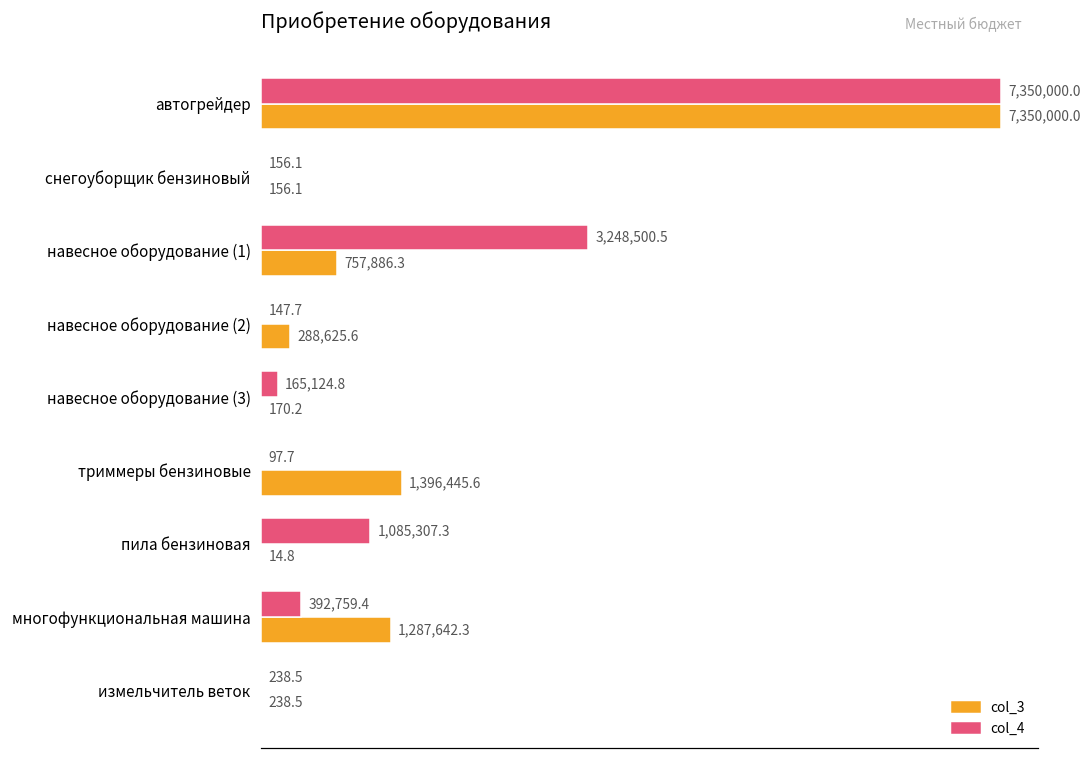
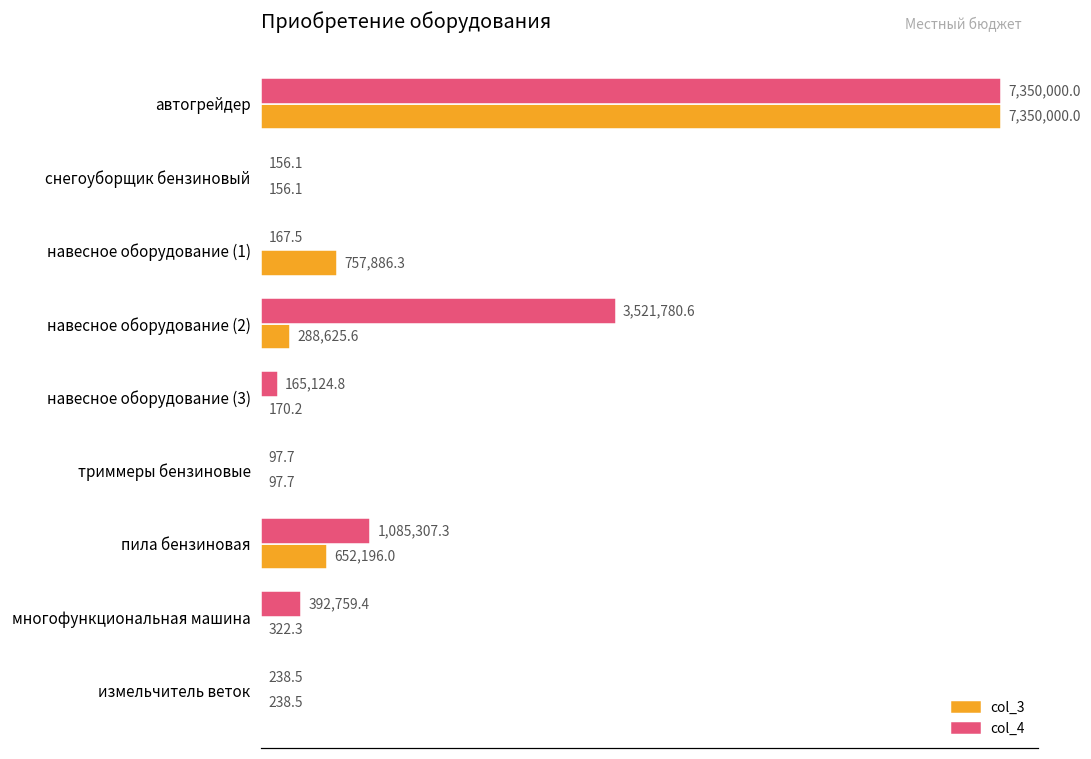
  {
    "col_3": {
      "автогрейдер": "7,350,000.0",
      "снегоуборщик бензиновый": "156.1",
      "навесное оборудование (1)": "757,886.3",
      "навесное оборудование (2)": "288,625.6",
      "навесное оборудование (3)": "170.2",
-     "триммеры бензиновые": "1,396,445.6",
-     "пила бензиновая": "14.8",
-     "многофункциональная машина": "1,287,642.3",
+     "триммеры бензиновые": "97.7",
+     "пила бензиновая": "652,196.0",
+     "многофункциональная машина": "322.3",
      "измельчитель веток": "238.5"
    },
    "col_4": {
      "автогрейдер": "7,350,000.0",
      "снегоуборщик бензиновый": "156.1",
-     "навесное оборудование (1)": "3,248,500.5",
-     "навесное оборудование (2)": "147.7",
+     "навесное оборудование (1)": "167.5",
+     "навесное оборудование (2)": "3,521,780.6",
      "навесное оборудование (3)": "165,124.8",
      "триммеры бензиновые": "97.7",
      "пила бензиновая": "1,085,307.3",
      "многофункциональная машина": "392,759.4",
      "измельчитель веток": "238.5"
    }
  }
